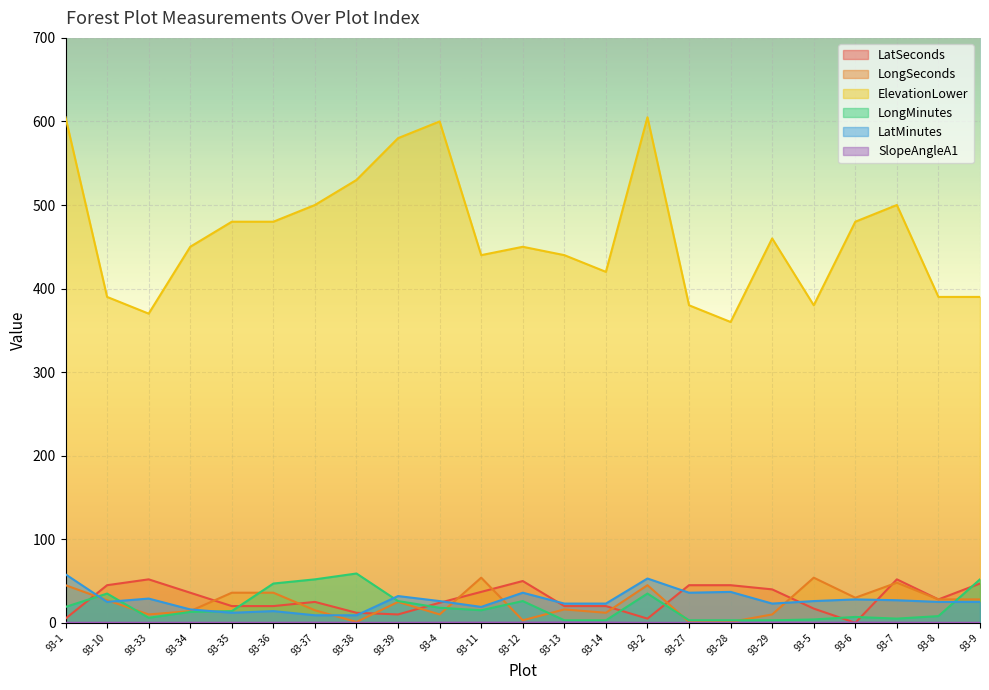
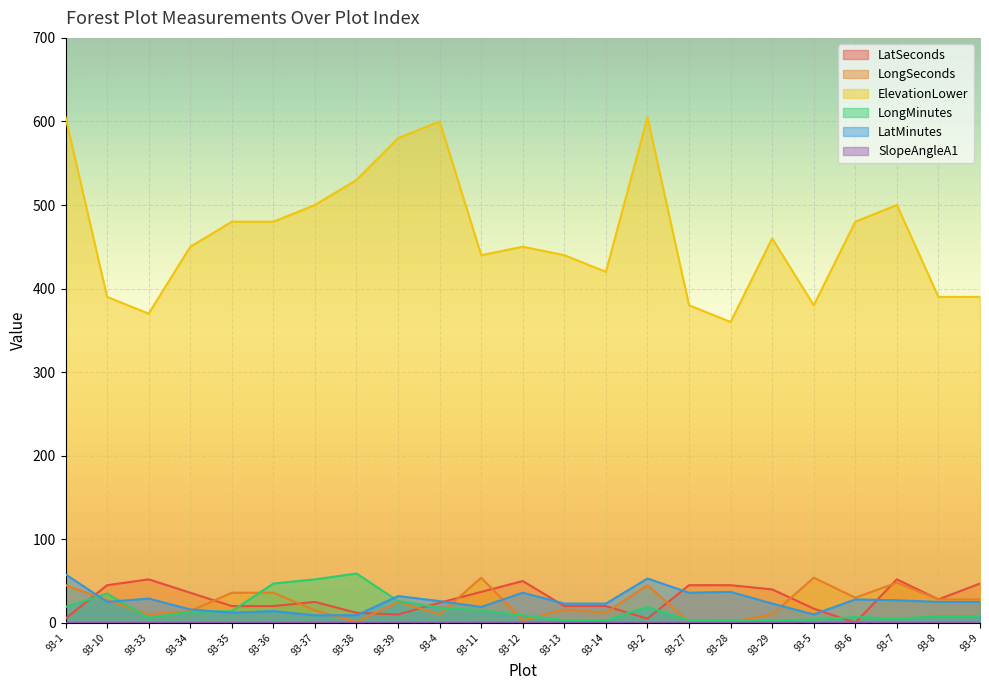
  {
    "LongMinutes": {
      "93-1": 20,
      "93-10": 40,
      "93-33": 10,
      "93-36": 50,
      "93-37": 50,
      "93-38": 60,
      "93-4": 20,
      "93-11": 20,
-     "93-12": 30,
-     "93-2": 40,
+     "93-12": 10,
+     "93-2": 20,
      "93-5": 0,
      "93-6": 10,
      "93-7": 10,
      "93-8": 10,
-     "93-9": 50
+     "93-9": 10
    },
    "LatMinutes": {
      "93-1": 60,
      "93-33": 30,
      "93-36": 10,
      "93-37": 10,
      "93-39": 30,
      "93-11": 20,
      "93-12": 40,
      "93-2": 50,
      "93-27": 40,
      "93-28": 40,
      "93-29": 20,
-     "93-5": 30,
+     "93-5": 10,
      "93-7": 30
    },
    "SlopeAngleA1": {
      "93-1": 0,
      "93-10": 0,
      "93-33": 0,
      "93-34": 0,
      "93-35": 0,
      "93-36": 0,
      "93-37": 0,
      "93-39": 0,
      "93-4": 0,
      "93-11": 0,
      "93-2": 0,
      "93-5": 0,
      "93-7": 0,
      "93-8": 0,
      "93-9": 0
    }
  }
